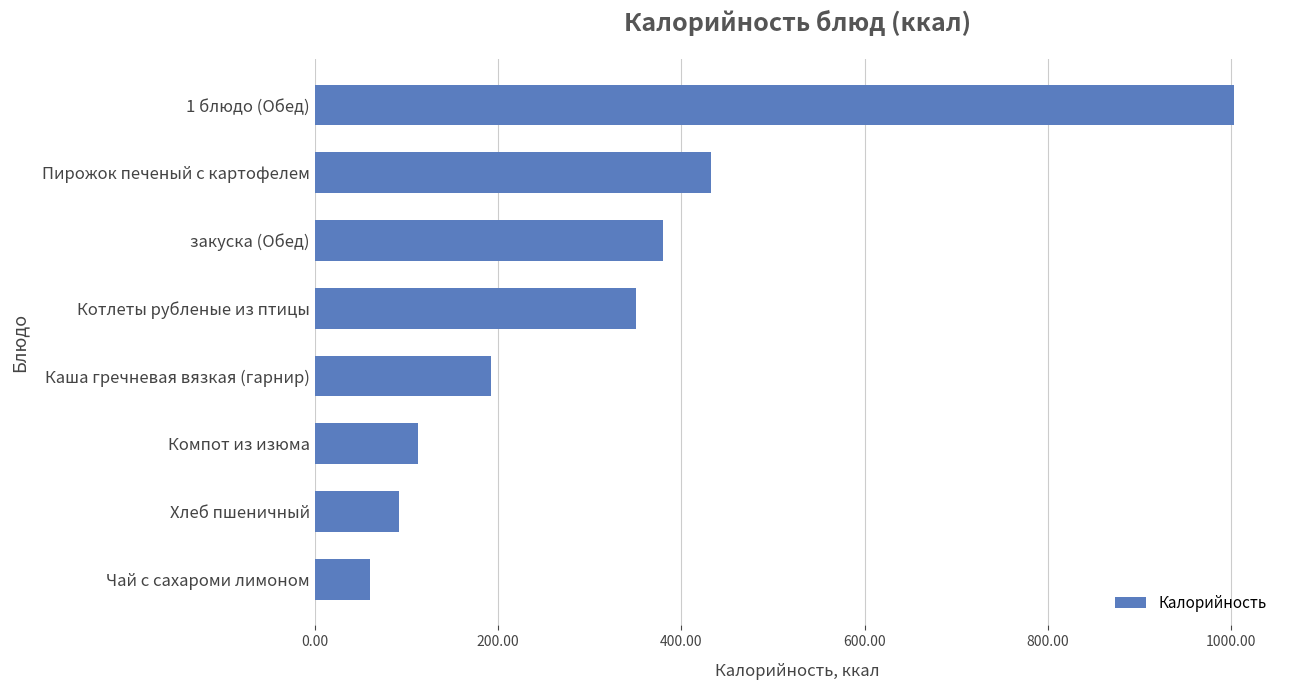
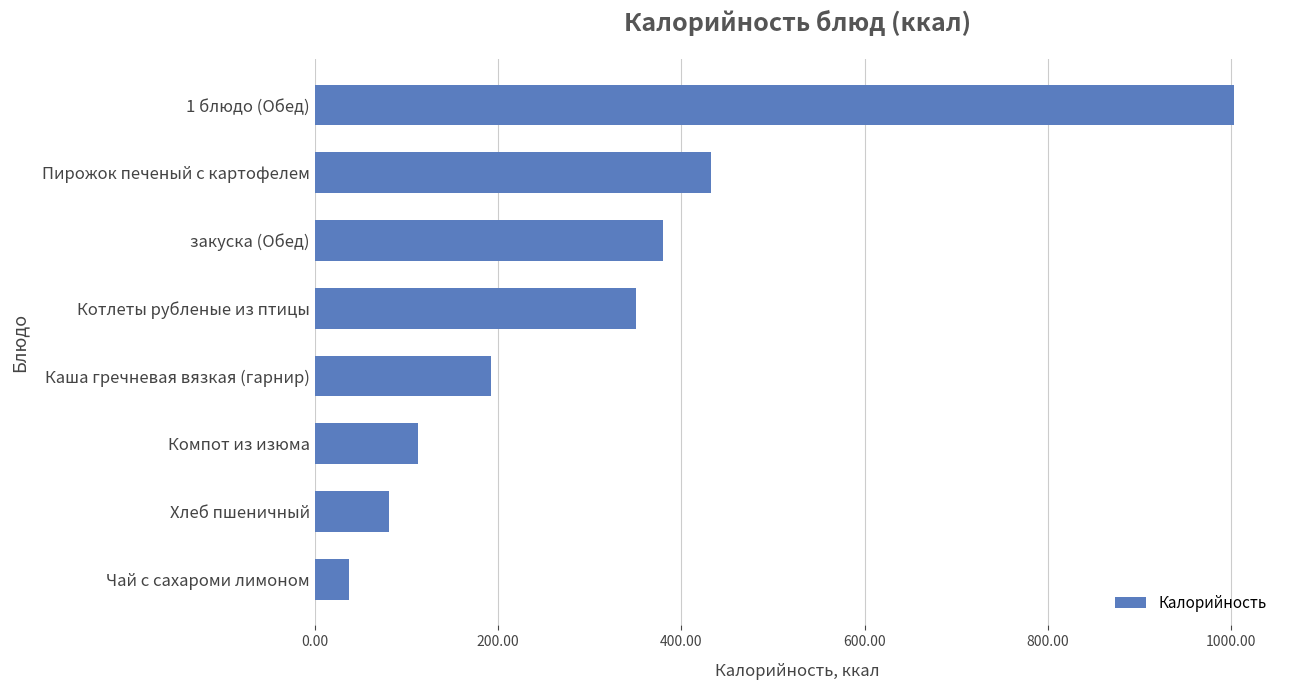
  {
    "1 блюдо (Обед)": 1000,
    "Пирожок печеный с картофелем": 430,
    "закуска (Обед)": 380,
    "Котлеты рубленые из птицы": 350,
    "Каша гречневая вязкая (гарнир)": 190,
    "Компот из изюма": 110,
-   "Хлеб пшеничный": 90,
-   "Чай с сахароми лимоном": 60
+   "Хлеб пшеничный": 80,
+   "Чай с сахароми лимоном": 40
  }
